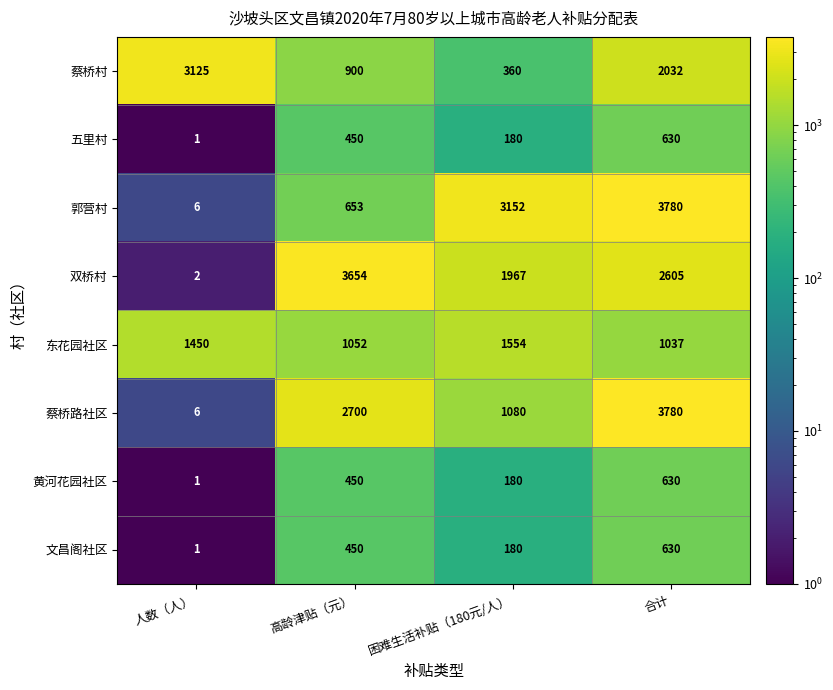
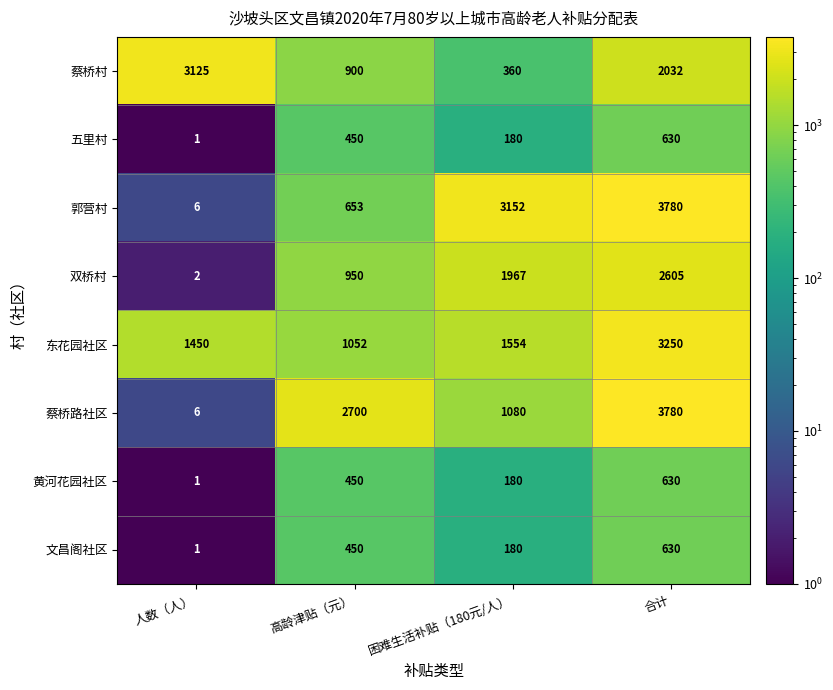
  {
    "蔡桥村": {
      "人数（人）": 3125,
      "高龄津贴（元）": 900,
      "困难生活补贴（180元/人）": 360,
      "合计": 2032
    },
    "五里村": {
      "人数（人）": 1,
      "高龄津贴（元）": 450,
      "困难生活补贴（180元/人）": 180,
      "合计": 630
    },
    "郭营村": {
      "人数（人）": 6,
      "高龄津贴（元）": 653,
      "困难生活补贴（180元/人）": 3152,
      "合计": 3780
    },
    "双桥村": {
      "人数（人）": 2,
-     "高龄津贴（元）": 3654,
+     "高龄津贴（元）": 950,
      "困难生活补贴（180元/人）": 1967,
      "合计": 2605
    },
    "东花园社区": {
      "人数（人）": 1450,
      "高龄津贴（元）": 1052,
      "困难生活补贴（180元/人）": 1554,
-     "合计": 1037
+     "合计": 3250
    },
    "蔡桥路社区": {
      "人数（人）": 6,
      "高龄津贴（元）": 2700,
      "困难生活补贴（180元/人）": 1080,
      "合计": 3780
    },
    "黄河花园社区": {
      "人数（人）": 1,
      "高龄津贴（元）": 450,
      "困难生活补贴（180元/人）": 180,
      "合计": 630
    },
    "文昌阁社区": {
      "人数（人）": 1,
      "高龄津贴（元）": 450,
      "困难生活补贴（180元/人）": 180,
      "合计": 630
    }
  }
